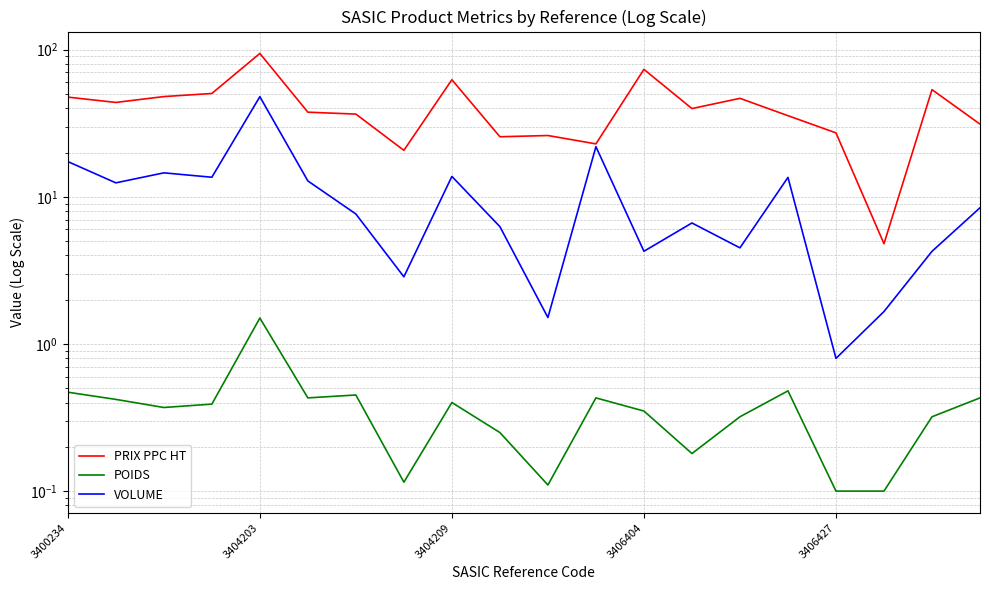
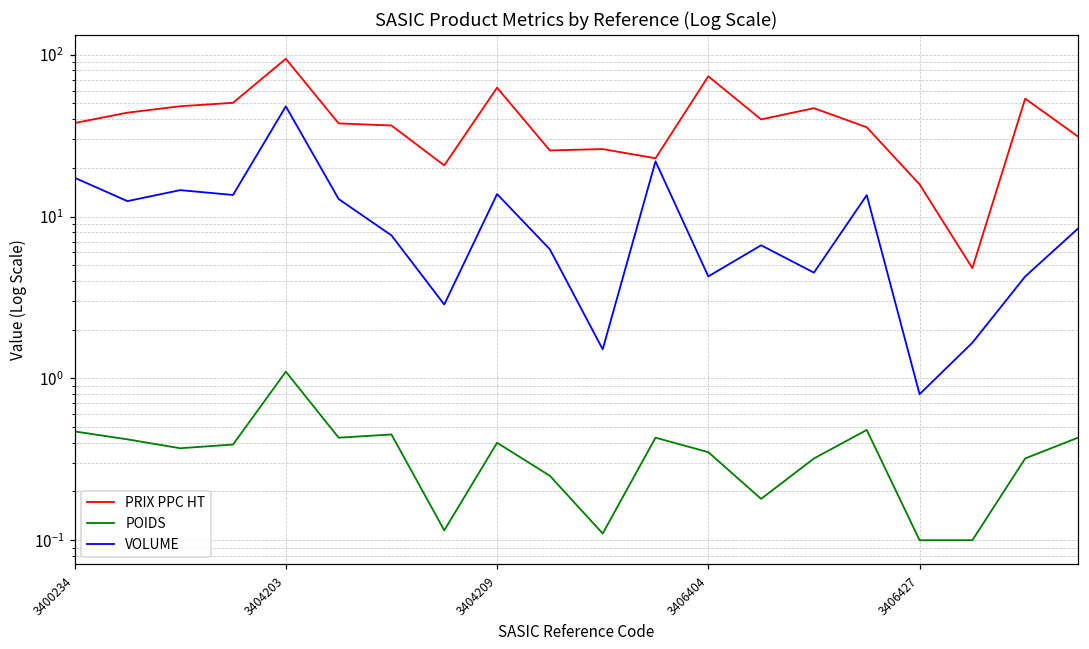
  {
    "PRIX PPC HT": {
-     "3400234": 48,
+     "3400234": 38,
      "3404203": 90,
      "3404209": 63,
      "3406404": 70,
-     "3406427": 27
+     "3406427": 16
    },
    "POIDS": {
      "3400234": 0.47,
-     "3404203": 1.5,
+     "3404203": 1.1,
      "3404209": 0.4,
      "3406404": 0.35,
      "3406427": 0.1
    },
    "VOLUME": {
      "3400234": 17,
      "3404203": 48,
      "3404209": 14,
      "3406404": 4.3,
      "3406427": 0.8
    }
  }
